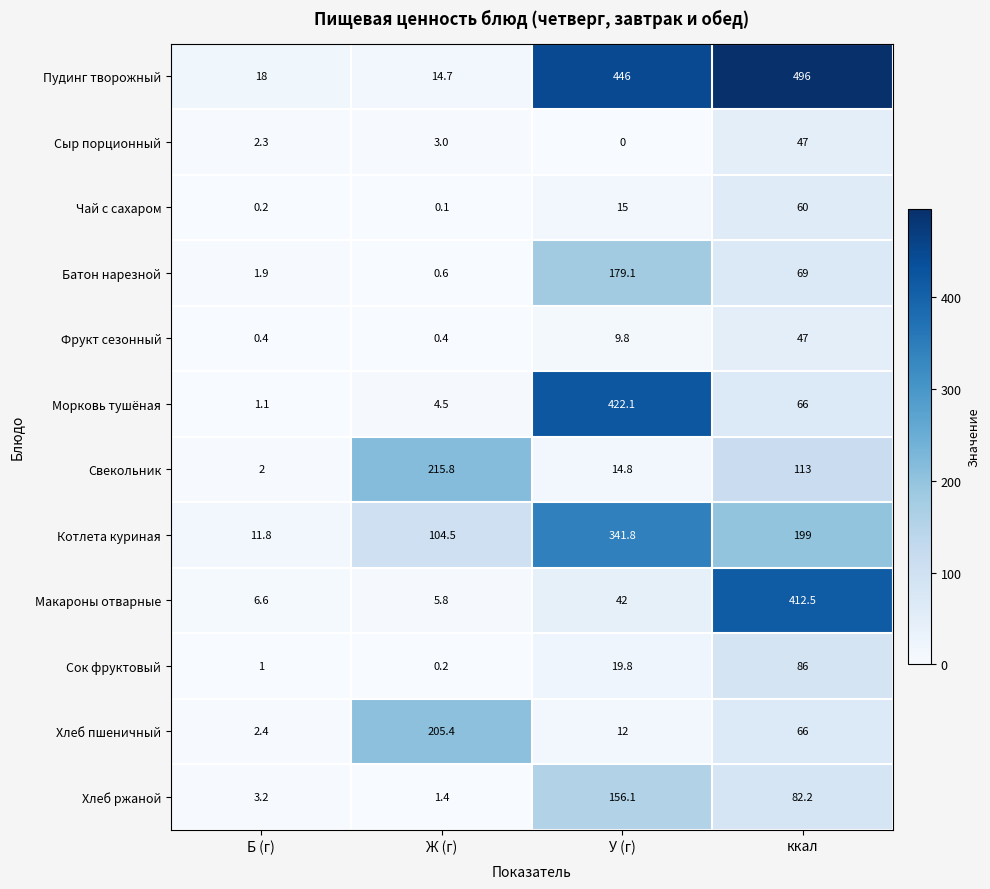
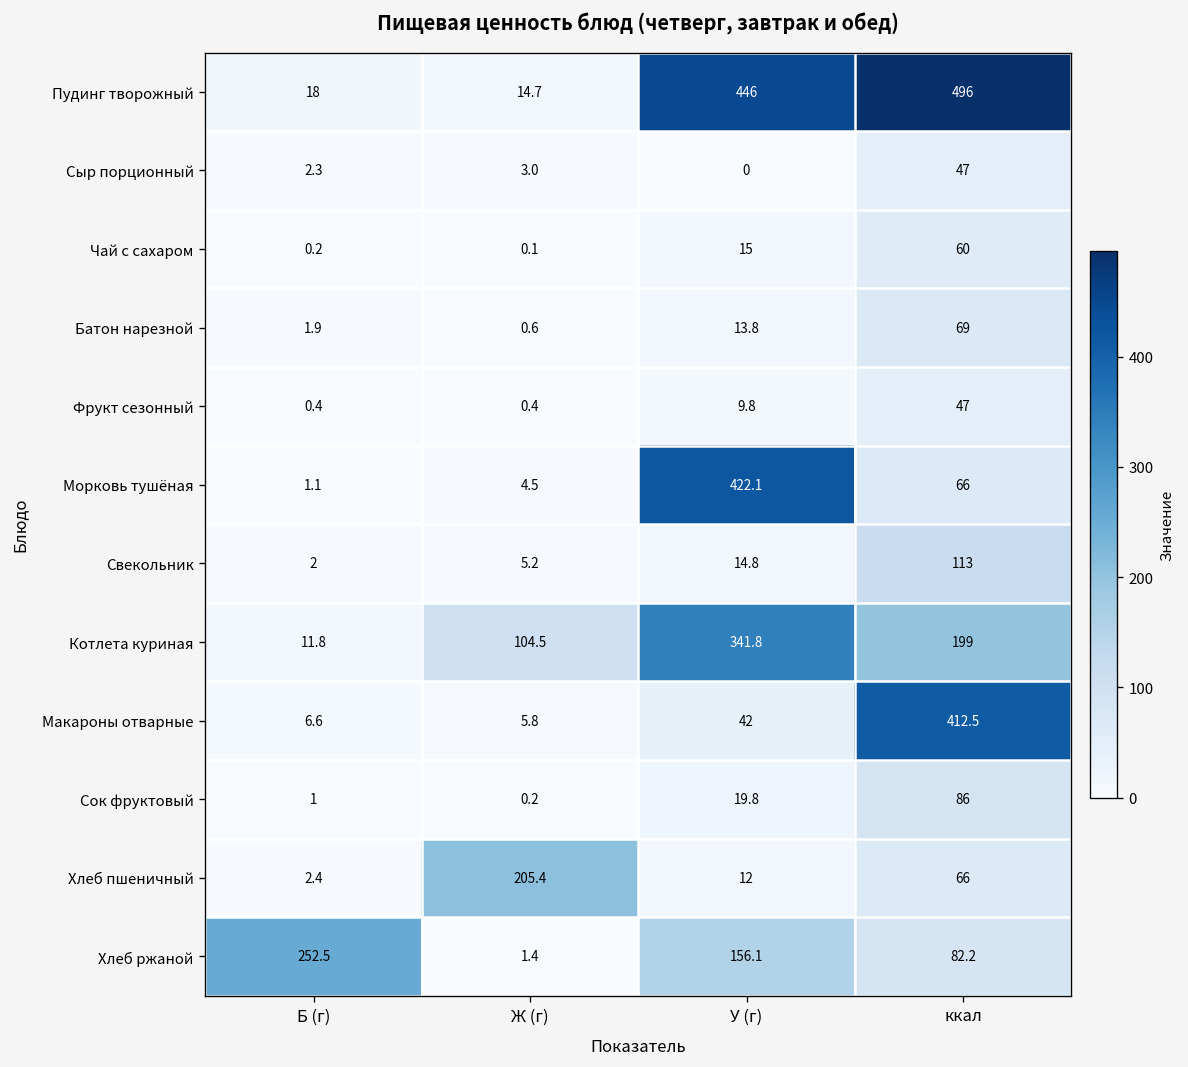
  {
    "Пудинг творожный": {
      "Б (г)": 18,
      "Ж (г)": 14.7,
      "У (г)": 446,
      "ккал": 496
    },
    "Сыр порционный": {
      "Б (г)": 2.3,
      "Ж (г)": 3.0,
      "У (г)": 0,
      "ккал": 47
    },
    "Чай с сахаром": {
      "Б (г)": 0.2,
      "Ж (г)": 0.1,
      "У (г)": 15,
      "ккал": 60
    },
    "Батон нарезной": {
      "Б (г)": 1.9,
      "Ж (г)": 0.6,
-     "У (г)": 179.1,
+     "У (г)": 13.8,
      "ккал": 69
    },
    "Фрукт сезонный": {
      "Б (г)": 0.4,
      "Ж (г)": 0.4,
      "У (г)": 9.8,
      "ккал": 47
    },
    "Морковь тушёная": {
      "Б (г)": 1.1,
      "Ж (г)": 4.5,
      "У (г)": 422.1,
      "ккал": 66
    },
    "Свекольник": {
      "Б (г)": 2,
-     "Ж (г)": 215.8,
+     "Ж (г)": 5.2,
      "У (г)": 14.8,
      "ккал": 113
    },
    "Котлета куриная": {
      "Б (г)": 11.8,
      "Ж (г)": 104.5,
      "У (г)": 341.8,
      "ккал": 199
    },
    "Макароны отварные": {
      "Б (г)": 6.6,
      "Ж (г)": 5.8,
      "У (г)": 42,
      "ккал": 412.5
    },
    "Сок фруктовый": {
      "Б (г)": 1,
      "Ж (г)": 0.2,
      "У (г)": 19.8,
      "ккал": 86
    },
    "Хлеб пшеничный": {
      "Б (г)": 2.4,
      "Ж (г)": 205.4,
      "У (г)": 12,
      "ккал": 66
    },
    "Хлеб ржаной": {
-     "Б (г)": 3.2,
+     "Б (г)": 252.5,
      "Ж (г)": 1.4,
      "У (г)": 156.1,
      "ккал": 82.2
    }
  }
